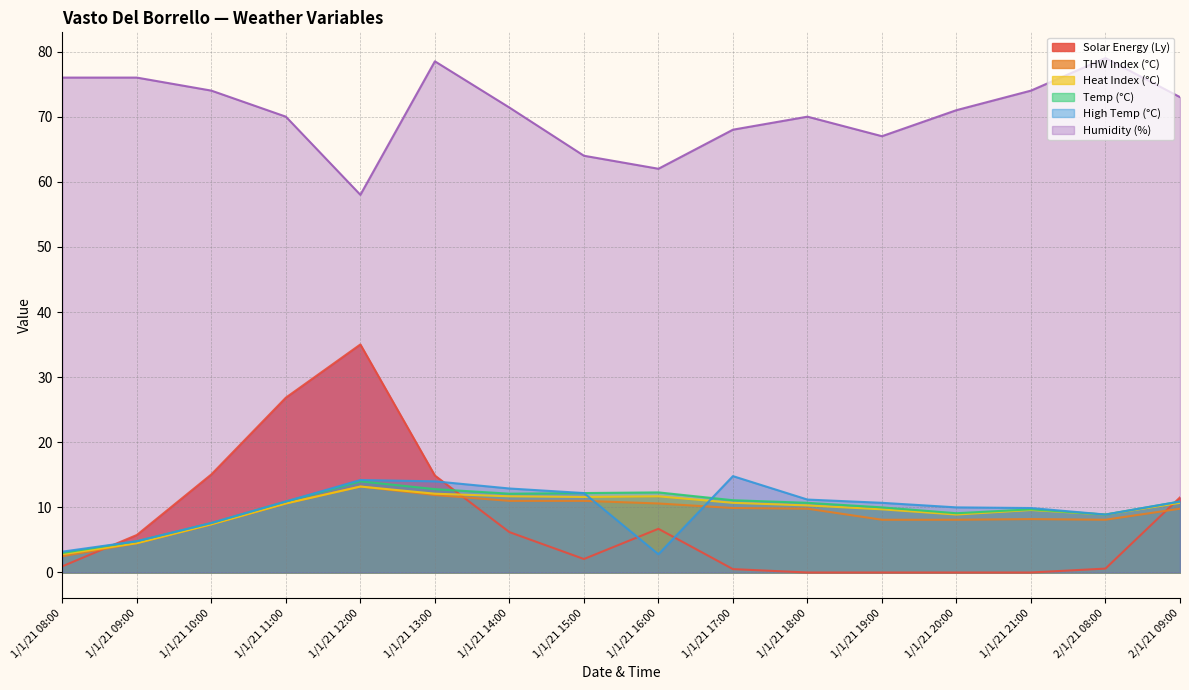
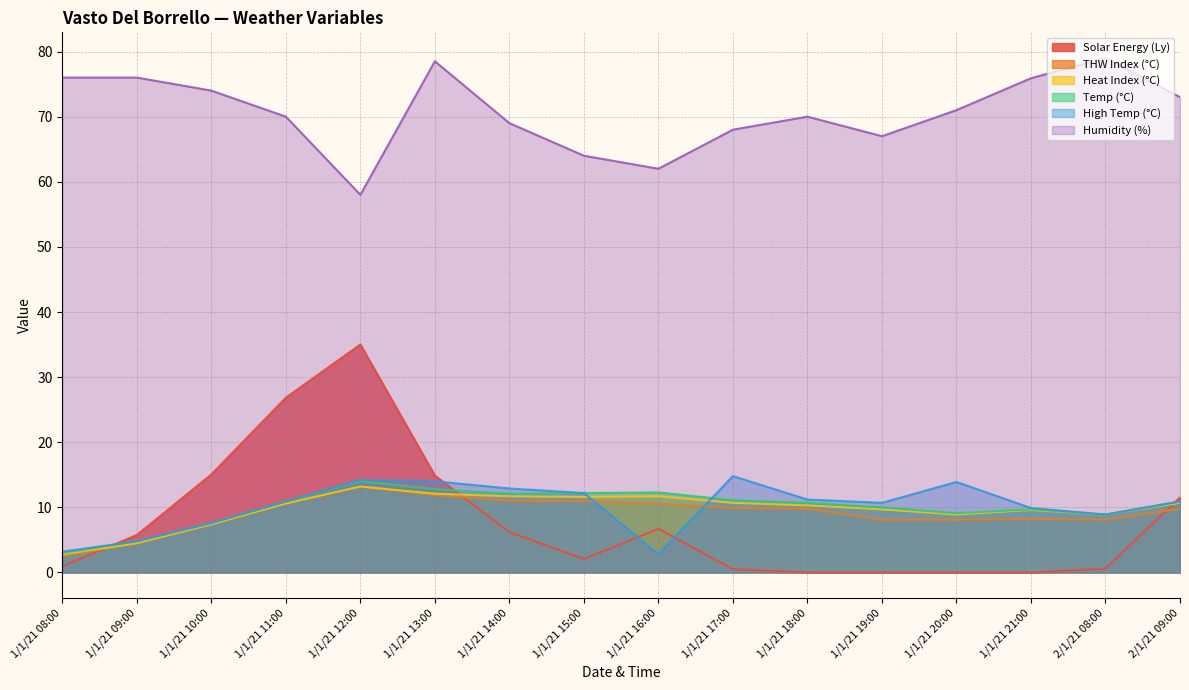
  {
    "Heat Index (°C)": {
      "1/1/21 14:00": 12,
      "1/1/21 15:00": 12,
      "1/1/21 16:00": 12,
      "1/1/21 17:00": 11,
      "1/1/21 18:00": 10
    },
    "Temp (°C)": {
      "1/1/21 13:00": 13,
      "1/1/21 14:00": 12,
      "1/1/21 16:00": 12,
      "1/1/21 17:00": 11,
      "1/1/21 18:00": 11
    },
    "High Temp (°C)": {
      "1/1/21 13:00": 14,
      "1/1/21 14:00": 13,
      "1/1/21 16:00": 3,
      "1/1/21 17:00": 15,
      "1/1/21 18:00": 11,
      "1/1/21 19:00": 11,
-     "1/1/21 20:00": 10
+     "1/1/21 20:00": 14
    },
    "Humidity (%)": {
      "1/1/21 08:00": 76,
      "1/1/21 09:00": 76,
      "1/1/21 10:00": 74,
      "1/1/21 11:00": 70,
      "1/1/21 12:00": 58,
      "1/1/21 13:00": 79,
-     "1/1/21 14:00": 71,
+     "1/1/21 14:00": 69,
      "1/1/21 15:00": 64,
      "1/1/21 16:00": 62,
      "1/1/21 17:00": 68,
      "1/1/21 18:00": 70,
      "1/1/21 19:00": 67,
      "1/1/21 20:00": 71,
-     "1/1/21 21:00": 74,
+     "1/1/21 21:00": 76,
      "2/1/21 09:00": 73
    }
  }
